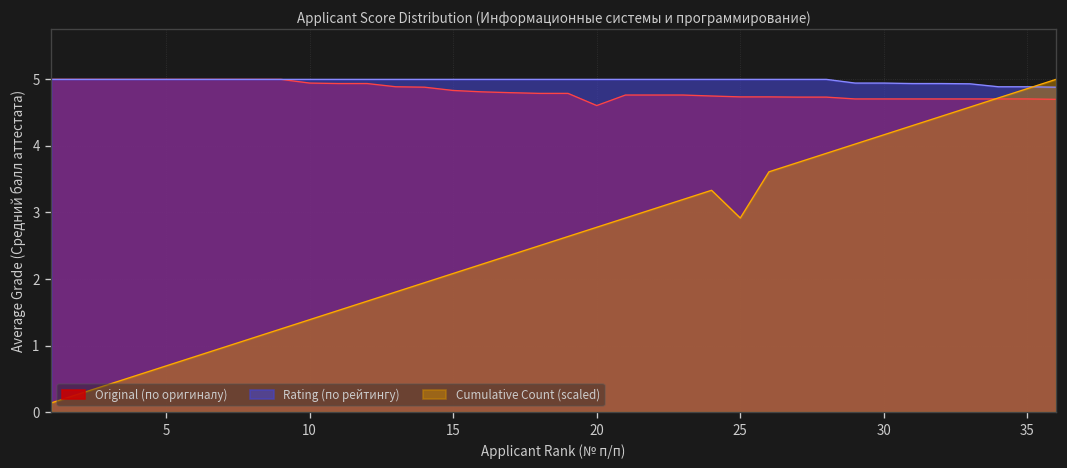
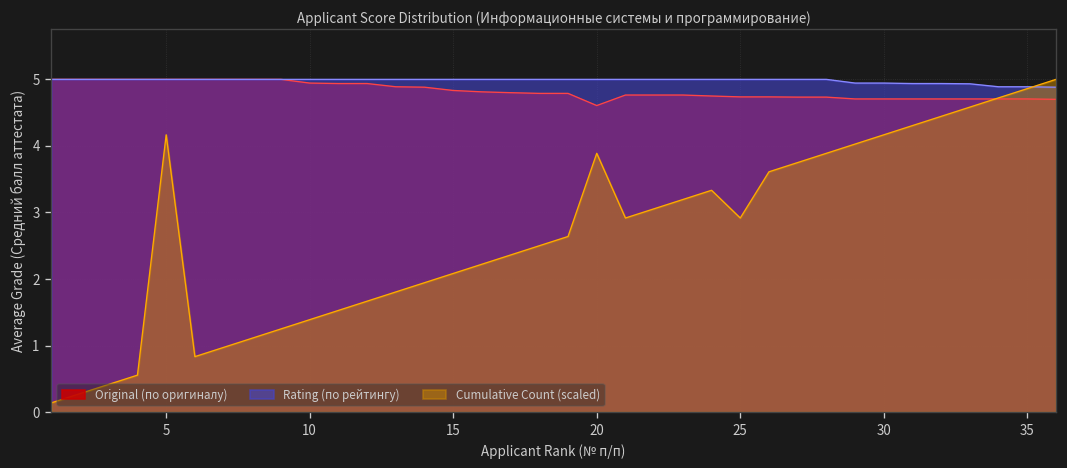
  {
    "Original (по оригиналу)": {
      "10": 4.9,
      "15": 4.8,
      "20": 4.6,
      "25": 4.7,
      "30": 4.7,
      "35": 4.7
    },
    "Rating (по рейтингу)": {
      "10": 5.0,
      "15": 5.0,
      "20": 5.0,
      "25": 5.0,
      "30": 4.9
    },
    "Cumulative Count (scaled)": {
-     "5": 0.7,
+     "5": 4.2,
      "10": 1.4,
      "15": 2.1,
-     "20": 2.8,
+     "20": 3.9,
      "25": 2.9,
      "30": 4.2
    }
  }
